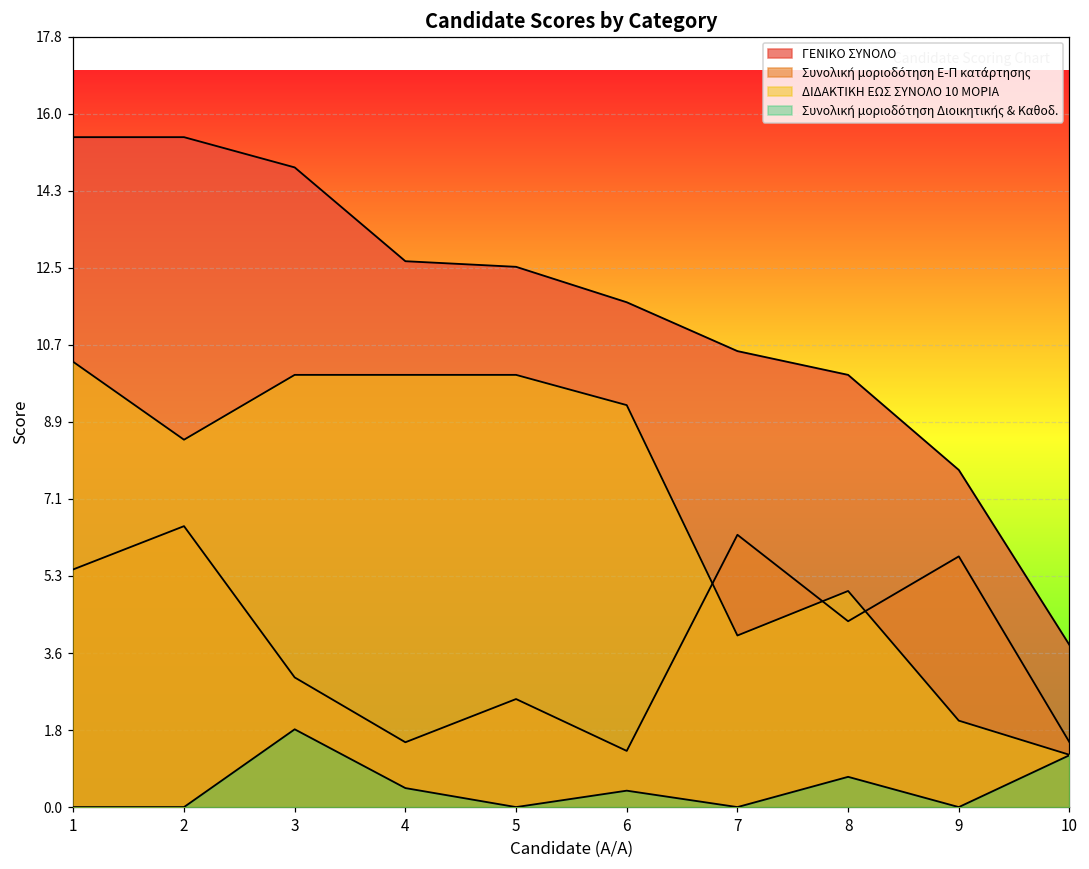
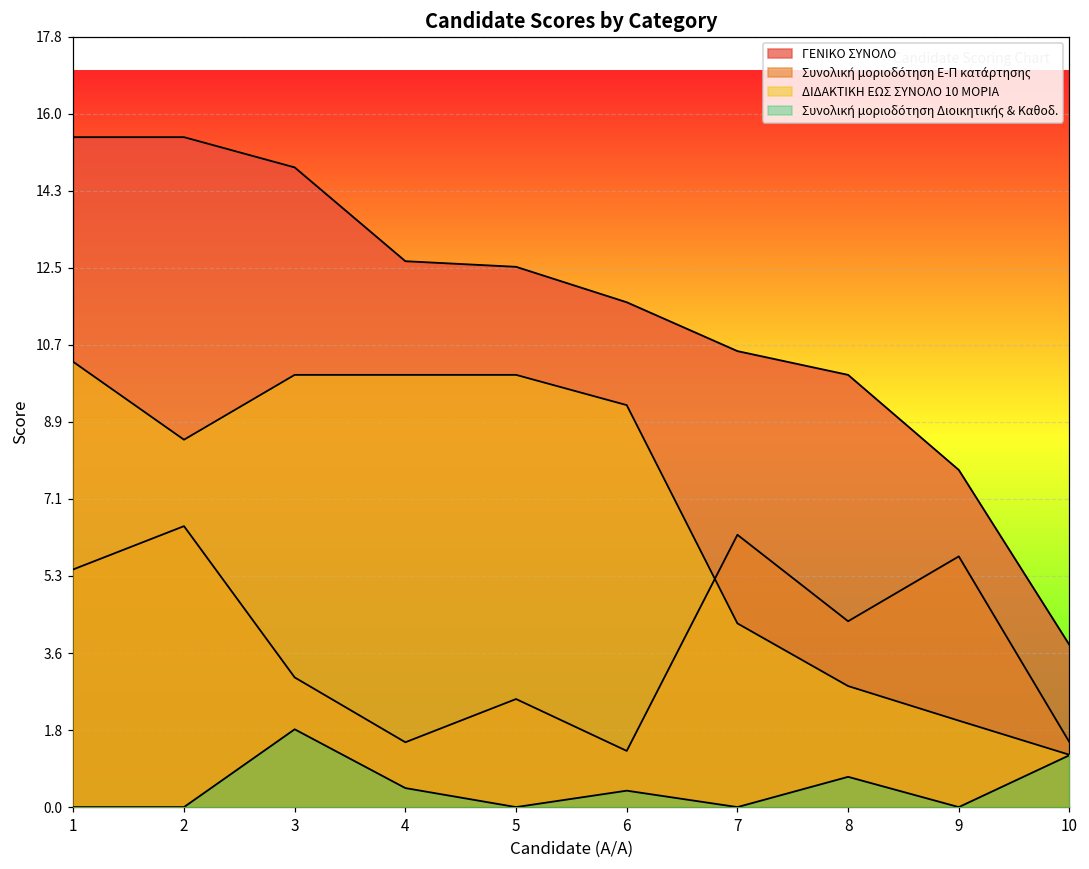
  {
    "ΔΙΔΑΚΤΙΚΗ ΕΩΣ ΣΥΝΟΛΟ 10 ΜΟΡΙΑ": {
      "1": 10.3,
      "2": 8.5,
      "3": 10.0,
      "4": 10.0,
      "5": 10.0,
      "6": 9.3,
-     "7": 4.0,
-     "8": 5.0,
+     "7": 4.3,
+     "8": 2.8,
      "9": 2.0
    },
    "Συνολική μοριοδότηση Διοικητικής & Καθοδ.": {
      "1": 0.0,
      "2": 0.0,
      "3": 1.8,
      "4": 0.4,
      "5": 0.0,
      "6": 0.4,
      "7": 0.0,
      "8": 0.7,
      "9": 0.0
    }
  }
